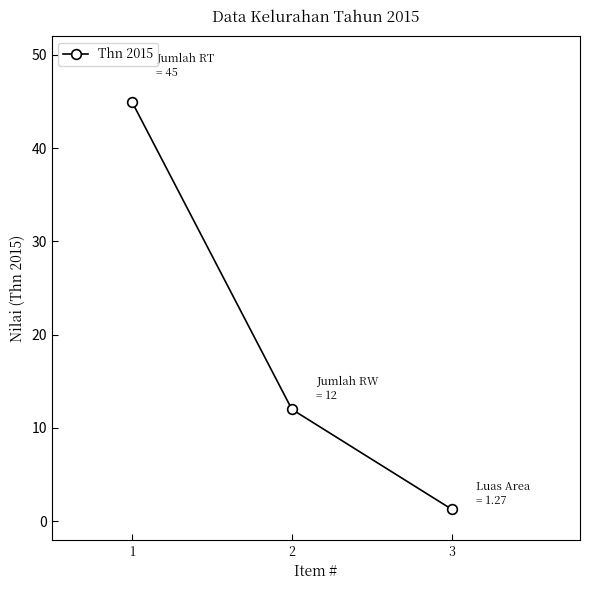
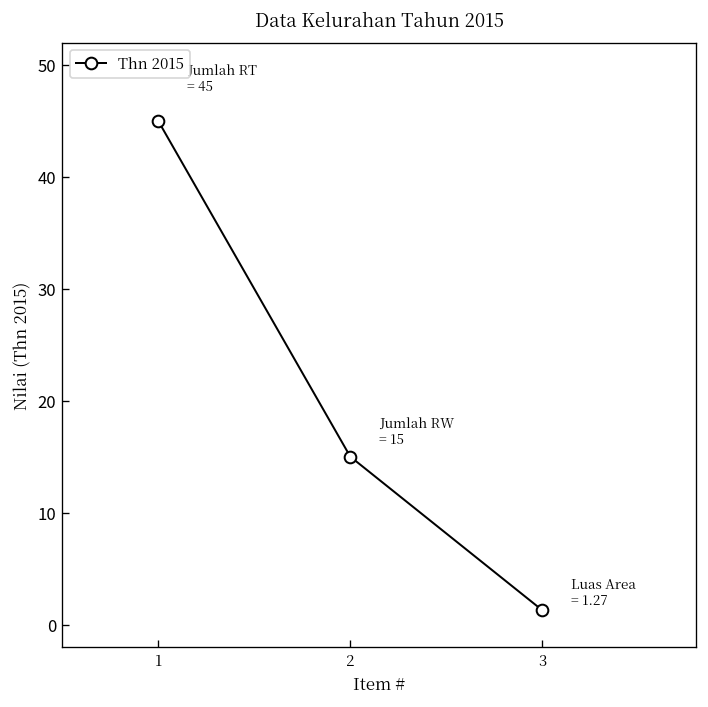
  {
-   "2": 12,
+   "2": 15,
    "3": 1.27
  }
